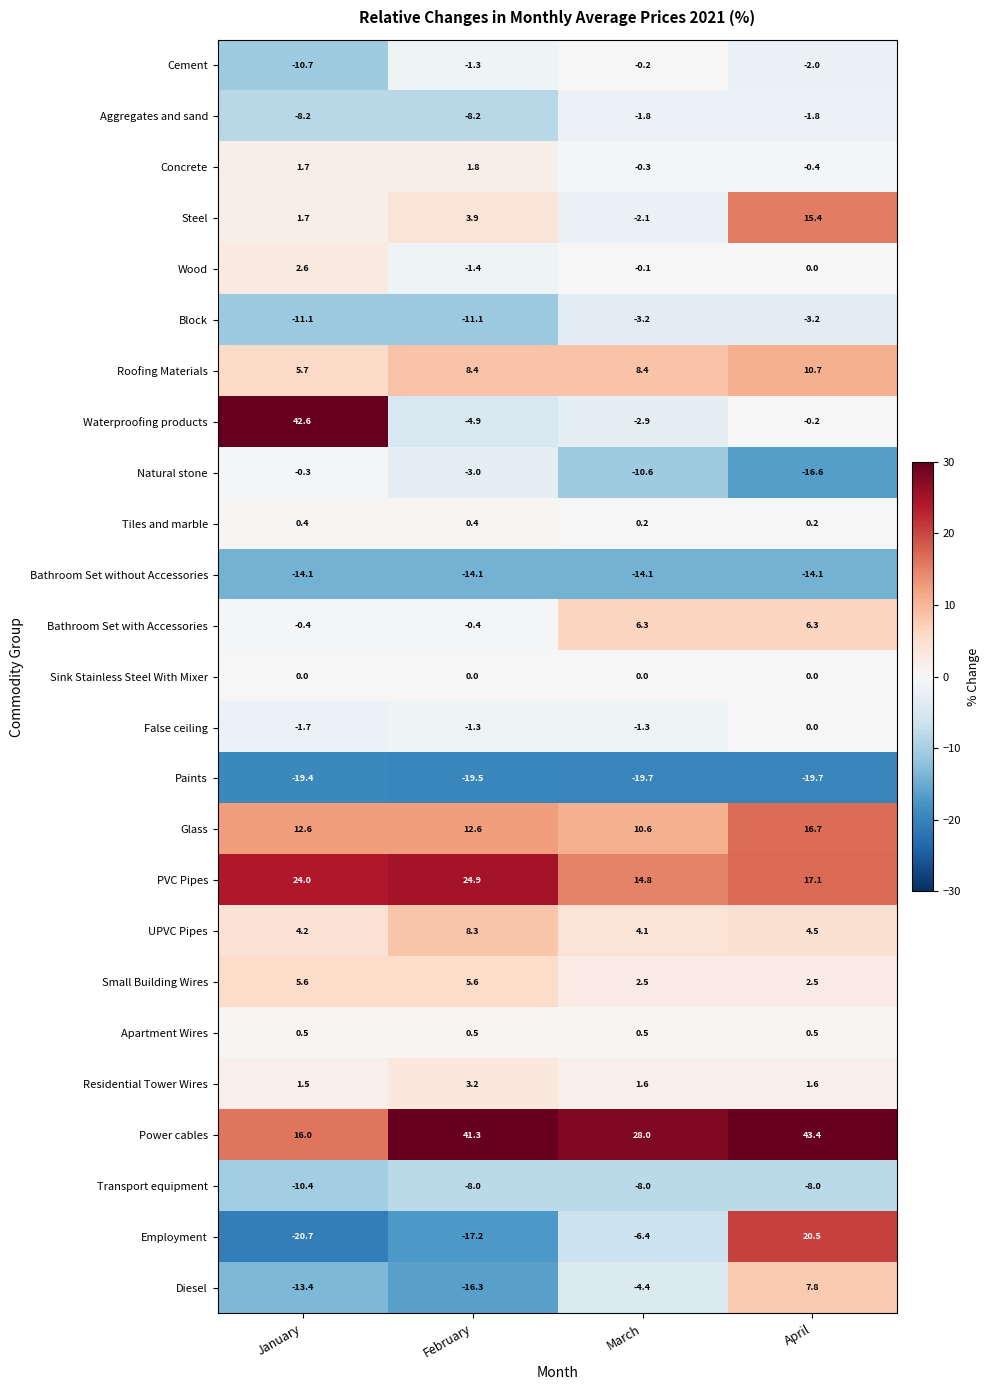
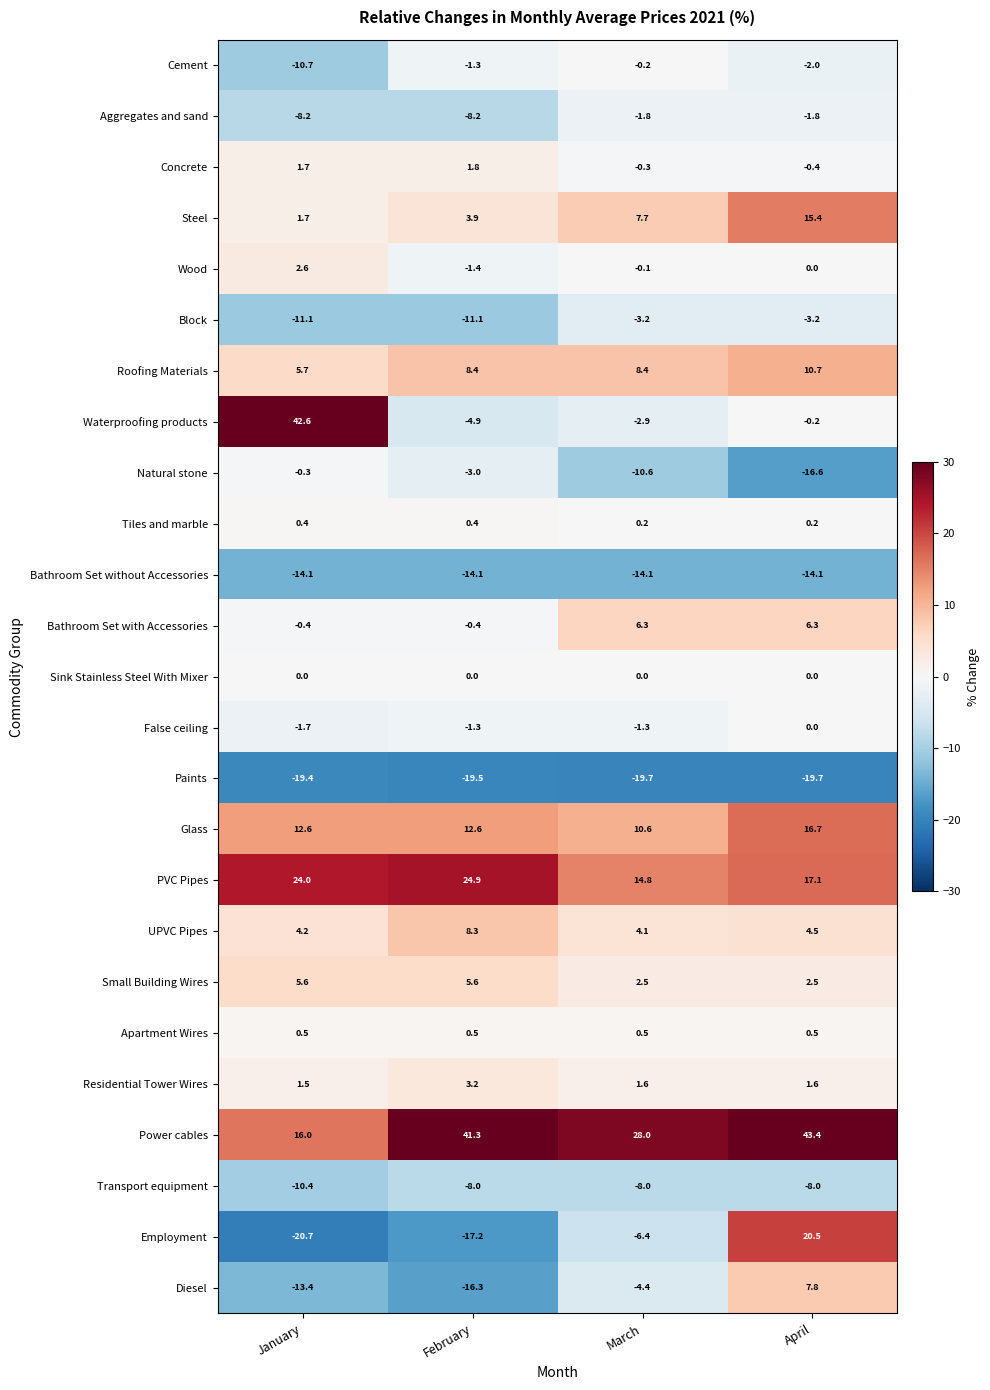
  {
    "Cement": {
      "January": -10.7,
      "February": -1.3,
      "March": -0.2,
      "April": -2.0
    },
    "Aggregates and sand": {
      "January": -8.2,
      "February": -8.2,
      "March": -1.8,
      "April": -1.8
    },
    "Concrete": {
      "January": 1.7,
      "February": 1.8,
      "March": -0.3,
      "April": -0.4
    },
    "Steel": {
      "January": 1.7,
      "February": 3.9,
-     "March": -2.1,
+     "March": 7.7,
      "April": 15.4
    },
    "Wood": {
      "January": 2.6,
      "February": -1.4,
      "March": -0.1,
      "April": 0.0
    },
    "Block": {
      "January": -11.1,
      "February": -11.1,
      "March": -3.2,
      "April": -3.2
    },
    "Roofing Materials": {
      "January": 5.7,
      "February": 8.4,
      "March": 8.4,
      "April": 10.7
    },
    "Waterproofing products": {
      "January": 42.6,
      "February": -4.9,
      "March": -2.9,
      "April": -0.2
    },
    "Natural stone": {
      "January": -0.3,
      "February": -3.0,
      "March": -10.6,
      "April": -16.6
    },
    "Tiles and marble": {
      "January": 0.4,
      "February": 0.4,
      "March": 0.2,
      "April": 0.2
    },
    "Bathroom Set without Accessories": {
      "January": -14.1,
      "February": -14.1,
      "March": -14.1,
      "April": -14.1
    },
    "Bathroom Set with Accessories": {
      "January": -0.4,
      "February": -0.4,
      "March": 6.3,
      "April": 6.3
    },
    "Sink Stainless Steel With Mixer": {
      "January": 0.0,
      "February": 0.0,
      "March": 0.0,
      "April": 0.0
    },
    "False ceiling": {
      "January": -1.7,
      "February": -1.3,
      "March": -1.3,
      "April": 0.0
    },
    "Paints": {
      "January": -19.4,
      "February": -19.5,
      "March": -19.7,
      "April": -19.7
    },
    "Glass": {
      "January": 12.6,
      "February": 12.6,
      "March": 10.6,
      "April": 16.7
    },
    "PVC Pipes": {
      "January": 24.0,
      "February": 24.9,
      "March": 14.8,
      "April": 17.1
    },
    "UPVC Pipes": {
      "January": 4.2,
      "February": 8.3,
      "March": 4.1,
      "April": 4.5
    },
    "Small Building Wires": {
      "January": 5.6,
      "February": 5.6,
      "March": 2.5,
      "April": 2.5
    },
    "Apartment Wires": {
      "January": 0.5,
      "February": 0.5,
      "March": 0.5,
      "April": 0.5
    },
    "Residential Tower Wires": {
      "January": 1.5,
      "February": 3.2,
      "March": 1.6,
      "April": 1.6
    },
    "Power cables": {
      "January": 16.0,
      "February": 41.3,
      "March": 28.0,
      "April": 43.4
    },
    "Transport equipment": {
      "January": -10.4,
      "February": -8.0,
      "March": -8.0,
      "April": -8.0
    },
    "Employment": {
      "January": -20.7,
      "February": -17.2,
      "March": -6.4,
      "April": 20.5
    },
    "Diesel": {
      "January": -13.4,
      "February": -16.3,
      "March": -4.4,
      "April": 7.8
    }
  }
